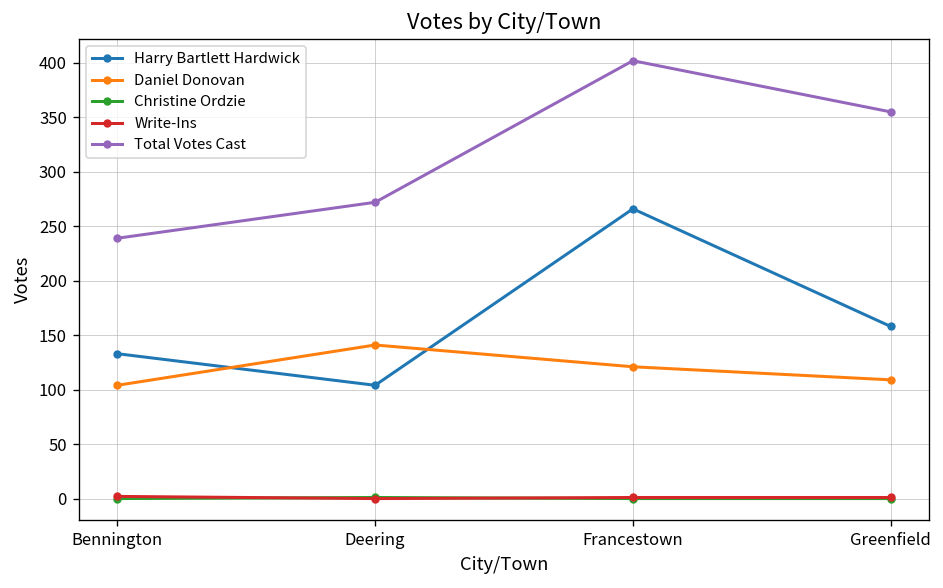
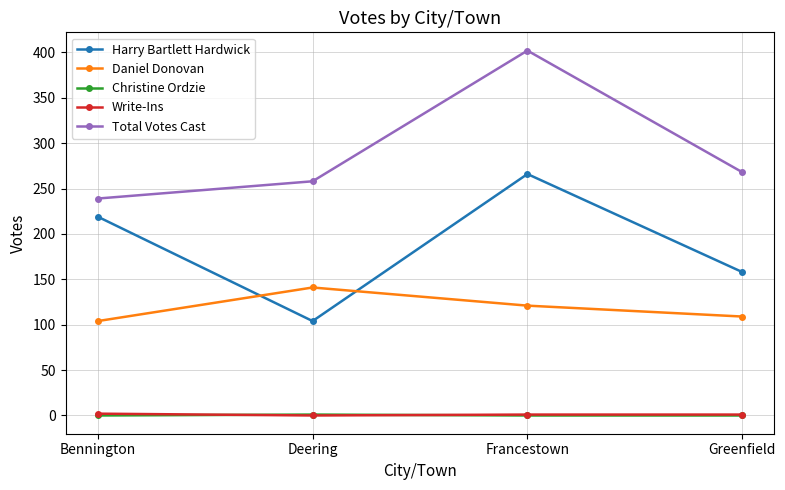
  {
    "Harry Bartlett Hardwick": {
-     "Bennington": 130,
+     "Bennington": 220,
      "Deering": 100,
      "Francestown": 270,
      "Greenfield": 160
    },
    "Daniel Donovan": {
      "Bennington": 100,
      "Deering": 140,
      "Francestown": 120,
      "Greenfield": 110
    },
    "Total Votes Cast": {
      "Bennington": 240,
-     "Deering": 270,
+     "Deering": 260,
      "Francestown": 400,
-     "Greenfield": 360
+     "Greenfield": 270
    }
  }
